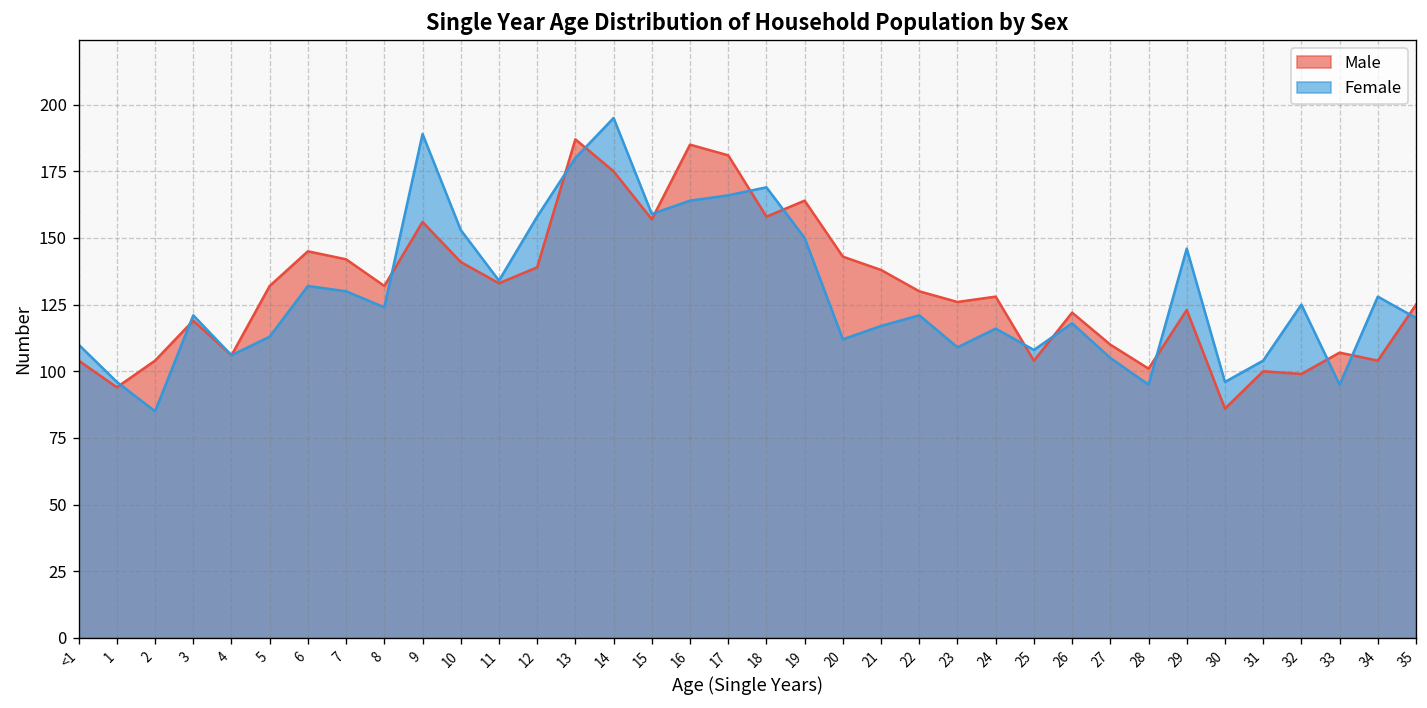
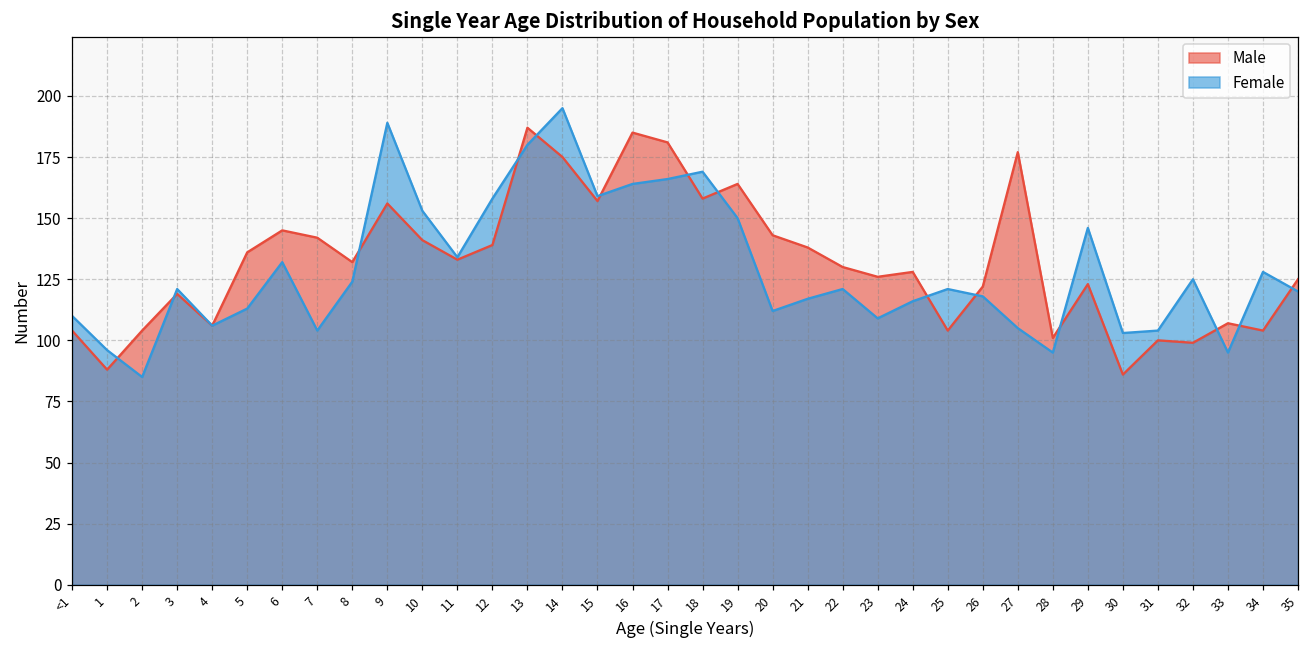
  {
    "Male": {
      "<1": 104,
-     "1": 94,
+     "1": 88,
      "2": 104,
      "3": 119,
-     "5": 132,
+     "5": 136,
      "6": 145,
      "7": 142,
      "8": 132,
      "9": 156,
      "10": 141,
      "12": 139,
      "13": 187,
      "14": 175,
      "15": 157,
      "16": 185,
      "17": 181,
      "18": 158,
      "19": 164,
      "20": 143,
      "21": 138,
      "22": 130,
      "23": 126,
      "24": 128,
      "25": 104,
      "26": 122,
-     "27": 110,
+     "27": 177,
      "28": 101,
      "29": 123,
      "30": 86,
      "31": 100,
      "32": 99,
      "33": 107,
      "34": 104,
      "35": 125
    },
    "Female": {
      "<1": 110,
      "1": 96,
      "2": 85,
      "3": 121,
      "5": 113,
      "6": 132,
-     "7": 130,
+     "7": 104,
      "8": 124,
      "9": 189,
      "10": 153,
      "12": 158,
      "13": 180,
      "14": 195,
      "15": 159,
      "16": 164,
      "17": 166,
      "18": 169,
      "19": 150,
      "20": 112,
      "21": 117,
      "22": 121,
      "23": 109,
      "24": 116,
-     "25": 108,
+     "25": 121,
      "26": 118,
      "27": 105,
      "28": 95,
      "29": 146,
-     "30": 96,
+     "30": 103,
      "31": 104,
      "32": 125,
      "33": 95,
      "34": 128,
      "35": 120
    }
  }
